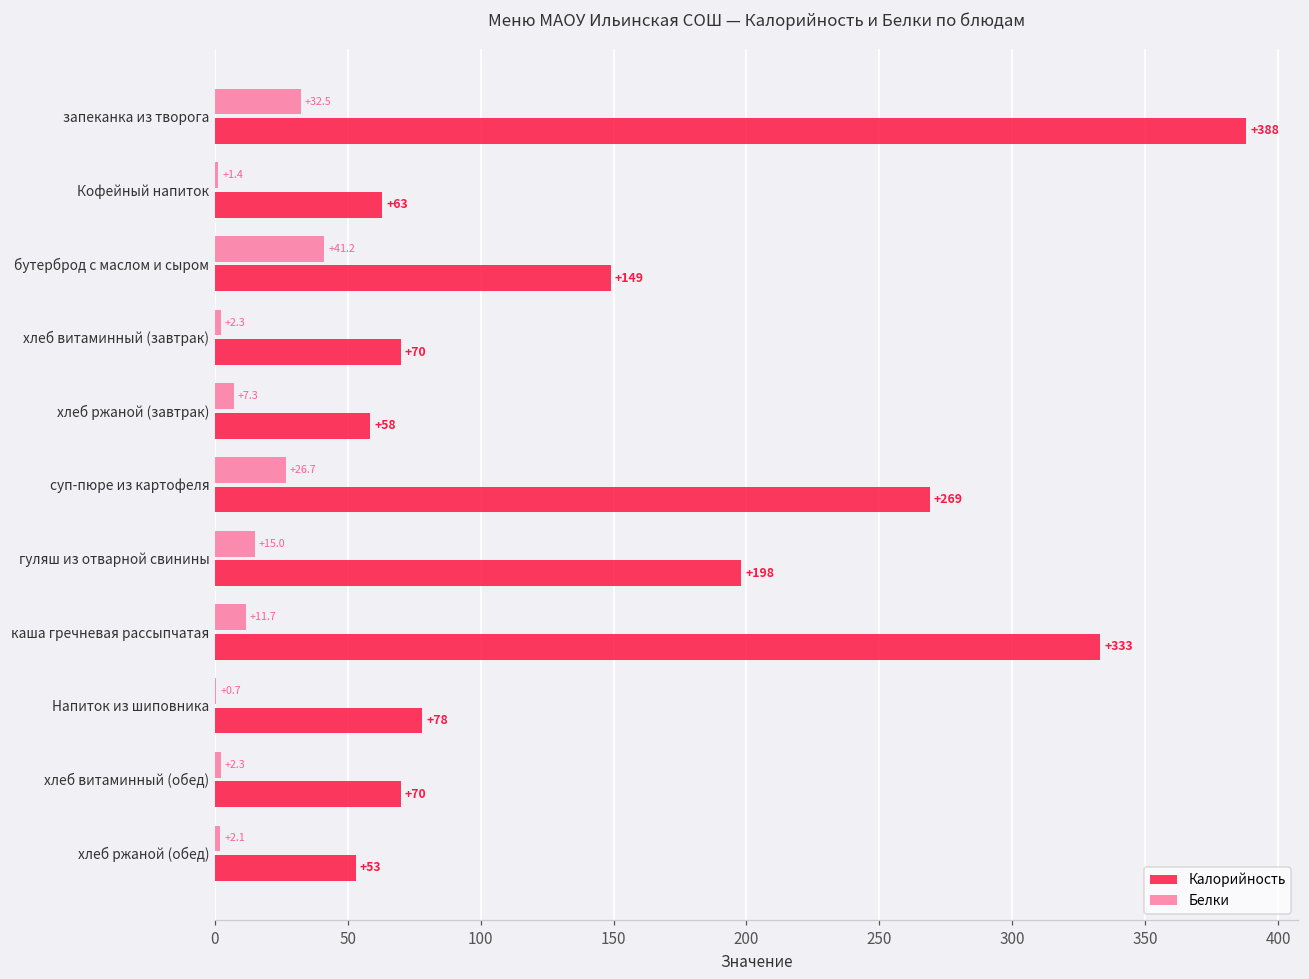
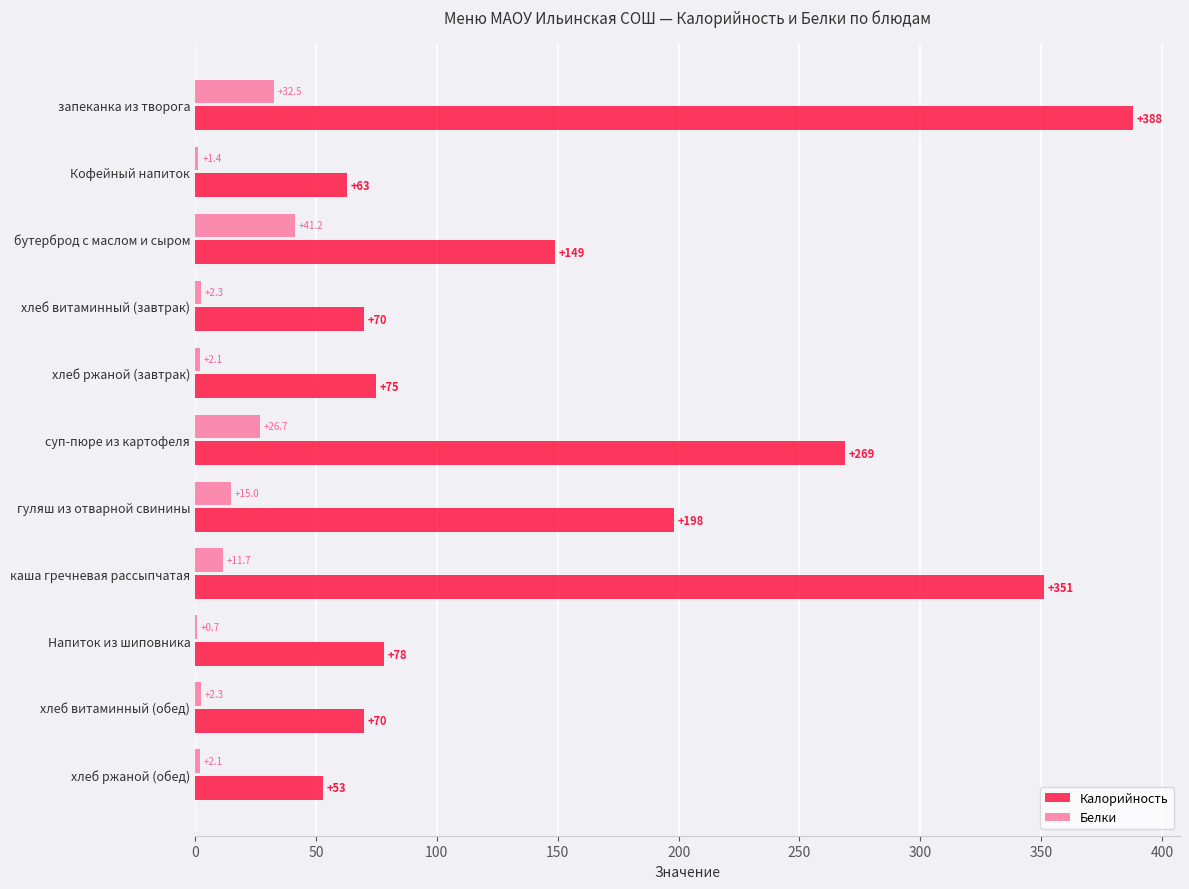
  {
    "Калорийность": {
      "запеканка из творога": "+388",
      "Кофейный напиток": "+63",
      "бутерброд с маслом и сыром": "+149",
      "хлеб витаминный (завтрак)": "+70",
-     "хлеб ржаной (завтрак)": "+58",
+     "хлеб ржаной (завтрак)": "+75",
      "суп-пюре из картофеля": "+269",
      "гуляш из отварной свинины": "+198",
-     "каша гречневая рассыпчатая": "+333",
+     "каша гречневая рассыпчатая": "+351",
      "Напиток из шиповника": "+78",
      "хлеб витаминный (обед)": "+70",
      "хлеб ржаной (обед)": "+53"
    },
    "Белки": {
      "запеканка из творога": "+32.5",
      "Кофейный напиток": "+1.4",
      "бутерброд с маслом и сыром": "+41.2",
      "хлеб витаминный (завтрак)": "+2.3",
-     "хлеб ржаной (завтрак)": "+7.3",
+     "хлеб ржаной (завтрак)": "+2.1",
      "суп-пюре из картофеля": "+26.7",
      "гуляш из отварной свинины": "+15.0",
      "каша гречневая рассыпчатая": "+11.7",
      "Напиток из шиповника": "+0.7",
      "хлеб витаминный (обед)": "+2.3",
      "хлеб ржаной (обед)": "+2.1"
    }
  }
